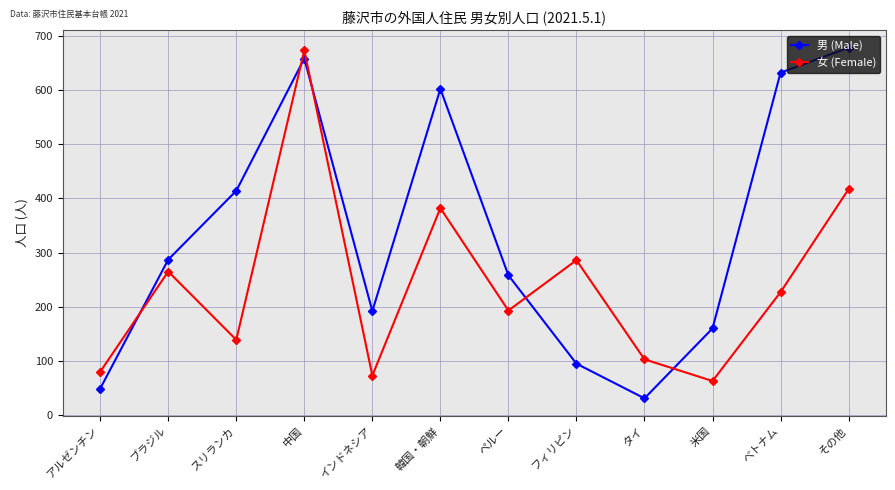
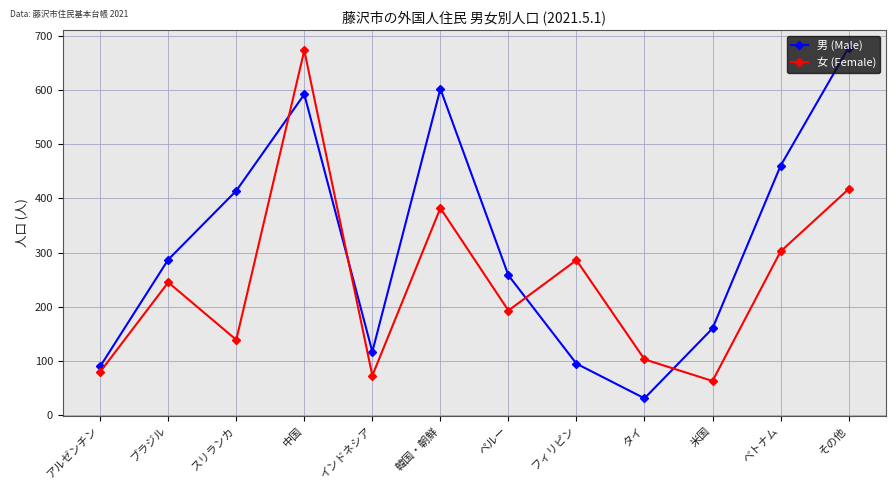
  {
    "男 (Male)": {
-     "アルゼンチン": 50,
+     "アルゼンチン": 90,
      "ブラジル": 290,
      "スリランカ": 410,
-     "中国": 660,
-     "インドネシア": 190,
+     "中国": 590,
+     "インドネシア": 120,
      "韓国・朝鮮": 600,
      "ペルー": 260,
      "フィリピン": 100,
      "タイ": 30,
      "米国": 160,
-     "べトナム": 630
+     "べトナム": 460
    },
    "女 (Female)": {
      "アルゼンチン": 80,
-     "ブラジル": 270,
+     "ブラジル": 250,
      "スリランカ": 140,
      "中国": 670,
      "インドネシア": 70,
      "韓国・朝鮮": 380,
      "ペルー": 190,
      "フィリピン": 290,
      "タイ": 100,
      "米国": 60,
-     "べトナム": 230,
+     "べトナム": 300,
      "その他": 420
    }
  }
